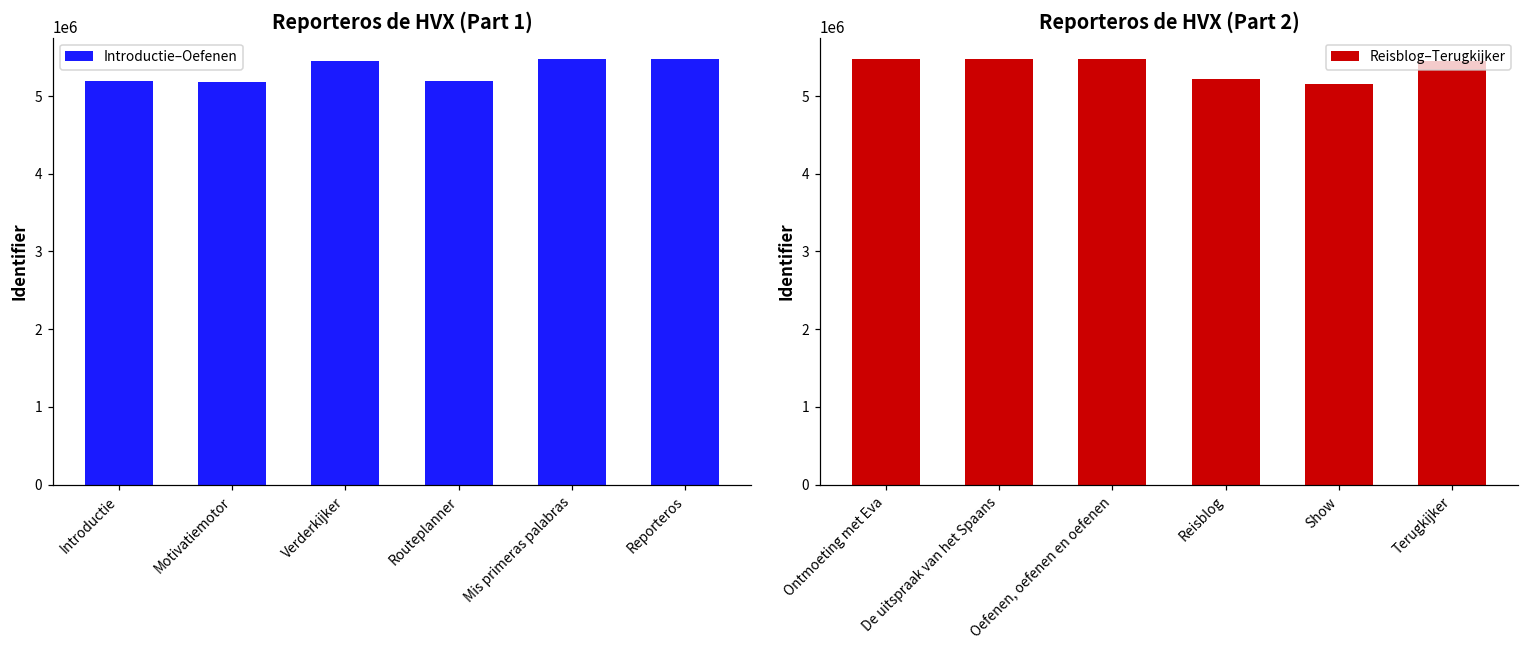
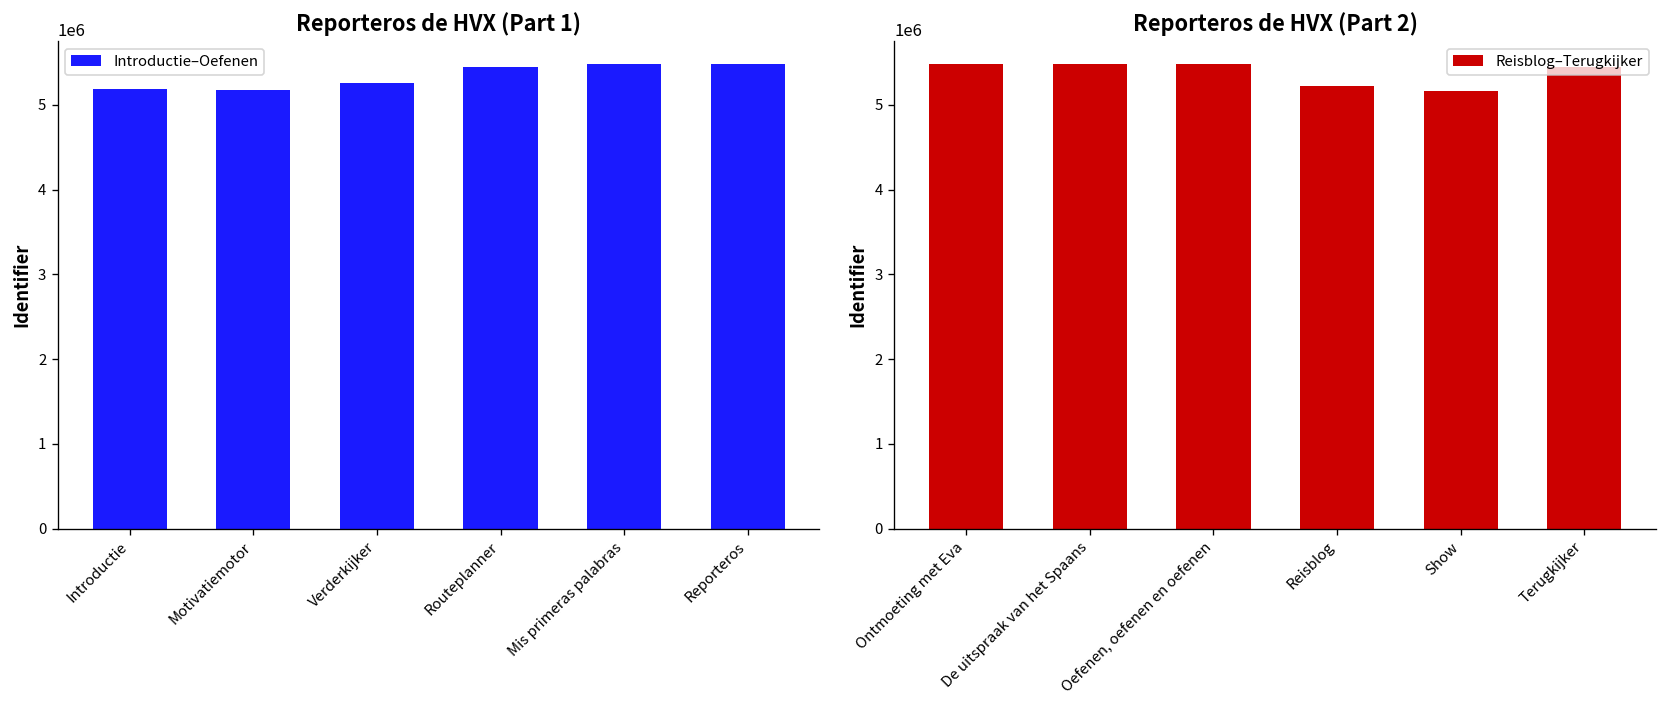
  {
    "Reporteros de HVX (Part 1)": {
      "Introductie": 5200000,
      "Motivatiemotor": 5200000,
-     "Verderkijker": 5400000,
-     "Routeplanner": 5200000,
+     "Verderkijker": 5300000,
+     "Routeplanner": 5400000,
      "Mis primeras palabras": 5500000,
      "Reporteros": 5500000
    },
    "Reporteros de HVX (Part 2)": {
      "Ontmoeting met Eva": 5500000,
      "De uitspraak van het Spaans": 5500000,
      "Oefenen, oefenen en oefenen": 5500000,
      "Reisblog": 5200000,
      "Show": 5200000
    }
  }
